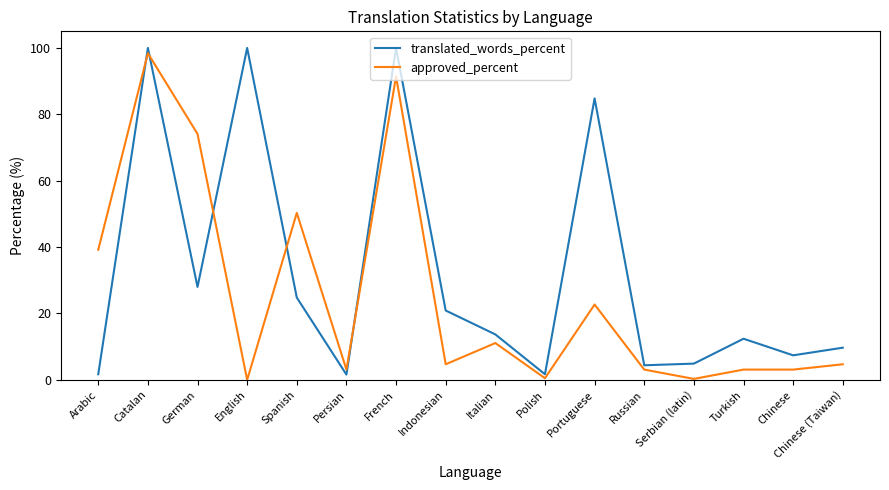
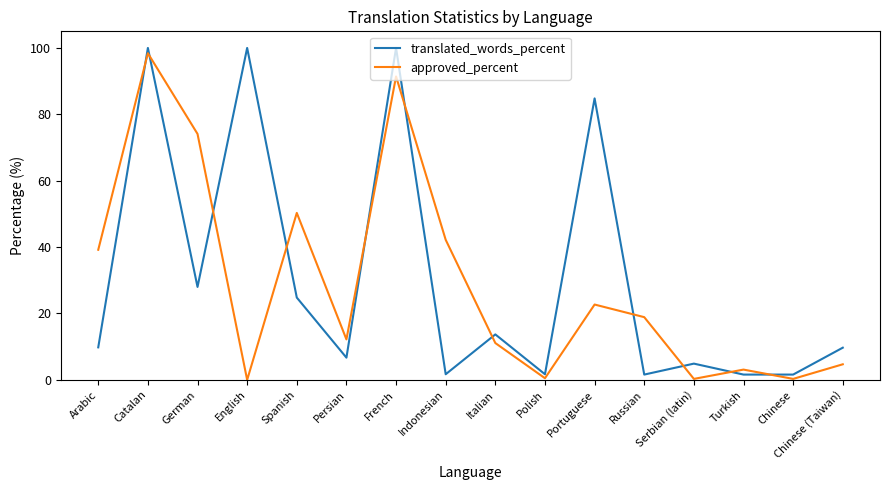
  {
    "translated_words_percent": {
-     "Arabic": 2,
+     "Arabic": 10,
      "Catalan": 100,
      "German": 28,
      "English": 100,
      "Spanish": 25,
-     "Persian": 2,
-     "Indonesian": 21,
+     "Persian": 7,
+     "Indonesian": 2,
      "Italian": 14,
      "Polish": 2,
      "Portuguese": 85,
-     "Russian": 4,
+     "Russian": 2,
      "Serbian (latin)": 5,
-     "Turkish": 12,
-     "Chinese": 7,
+     "Turkish": 2,
+     "Chinese": 2,
      "Chinese (Taiwan)": 10
    },
    "approved_percent": {
      "Arabic": 39,
      "Catalan": 98,
      "German": 74,
      "English": 0,
      "Spanish": 50,
-     "Persian": 3,
-     "Indonesian": 5,
+     "Persian": 12,
+     "Indonesian": 42,
      "Italian": 11,
      "Polish": 1,
      "Portuguese": 23,
-     "Russian": 3,
+     "Russian": 19,
      "Serbian (latin)": 0,
      "Turkish": 3,
-     "Chinese": 3,
+     "Chinese": 0,
      "Chinese (Taiwan)": 5
    }
  }
